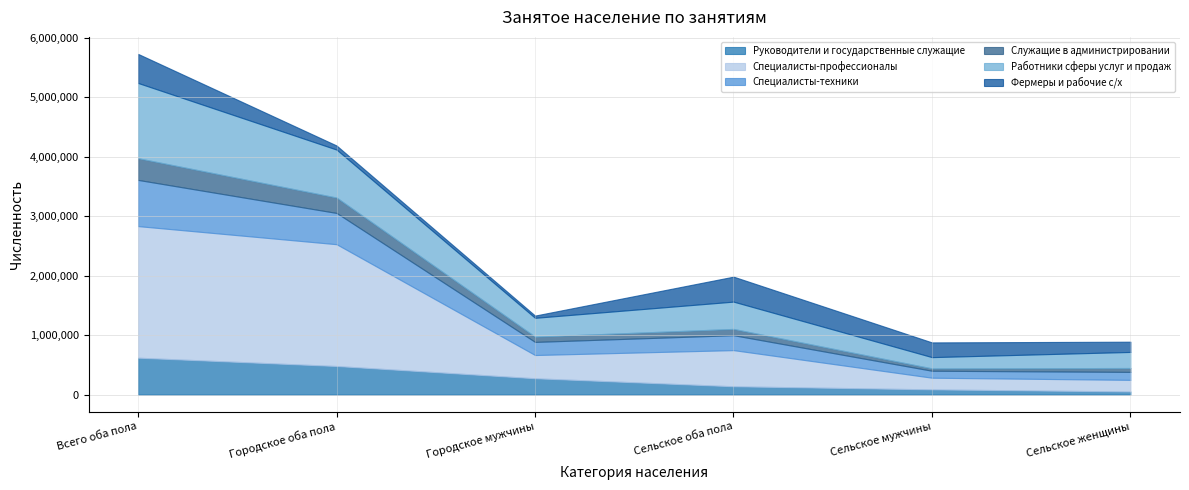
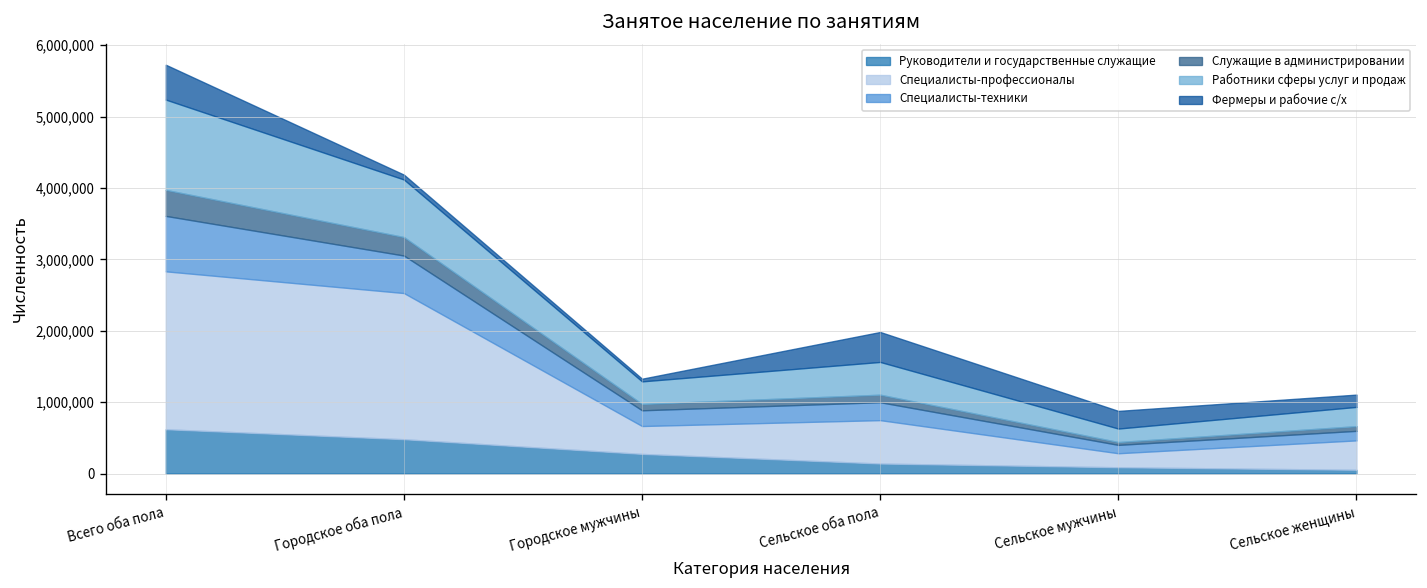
  {
    "Специалисты-профессионалы": {
      "Всего оба пола": "2,200,000",
      "Городское оба пола": "2,000,000",
      "Городское мужчины": "400,000",
      "Сельское оба пола": "600,000",
      "Сельское мужчины": "200,000",
-     "Сельское женщины": "200,000"
+     "Сельское женщины": "400,000"
    }
  }
